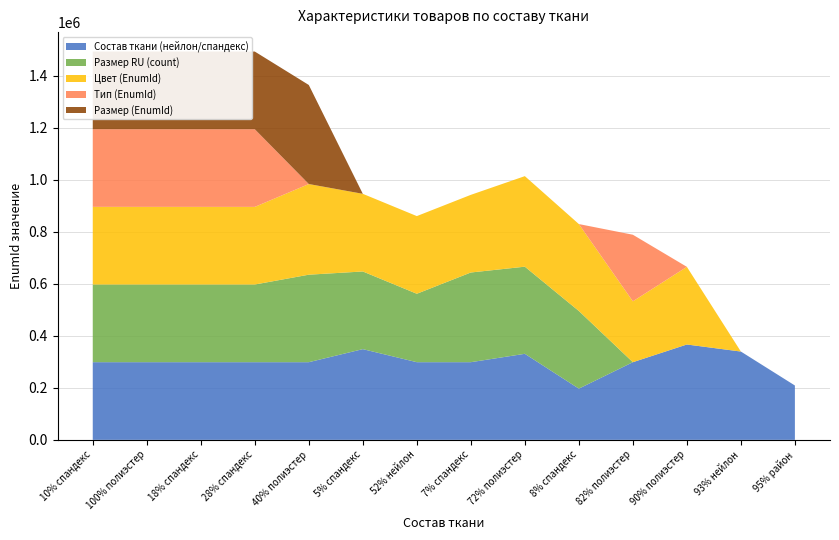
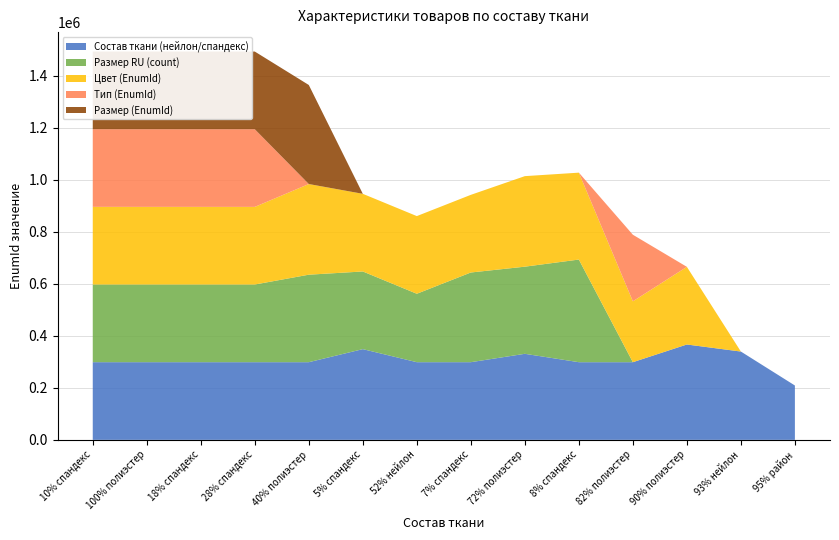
  {
    "Состав ткани (нейлон/спандекс)": {
      "10% спандекс": 300000,
      "100% полиэстер": 300000,
      "18% спандекс": 300000,
      "28% спандекс": 300000,
      "40% полиэстер": 300000,
      "5% спандекс": 350000,
      "52% нейлон": 300000,
      "7% спандекс": 300000,
      "72% полиэстер": 330000,
-     "8% спандекс": 200000
+     "8% спандекс": 300000
    },
    "Размер RU (count)": {
      "10% спандекс": 300000,
      "100% полиэстер": 300000,
      "18% спандекс": 300000,
      "28% спандекс": 300000,
      "40% полиэстер": 340000,
      "5% спандекс": 300000,
      "52% нейлон": 260000,
      "7% спандекс": 350000,
      "72% полиэстер": 340000,
-     "8% спандекс": 300000
+     "8% спандекс": 390000
    },
    "Цвет (EnumId)": {
      "10% спандекс": 300000,
      "100% полиэстер": 300000,
      "18% спандекс": 300000,
      "28% спандекс": 300000,
      "82% полиэстер": 230000
    },
    "Тип (EnumId)": {
      "10% спандекс": 300000,
      "100% полиэстер": 300000,
      "18% спандекс": 300000,
      "28% спандекс": 300000
    },
    "Размер (EnumId)": {
      "28% спандекс": 300000,
      "40% полиэстер": 380000
    }
  }
